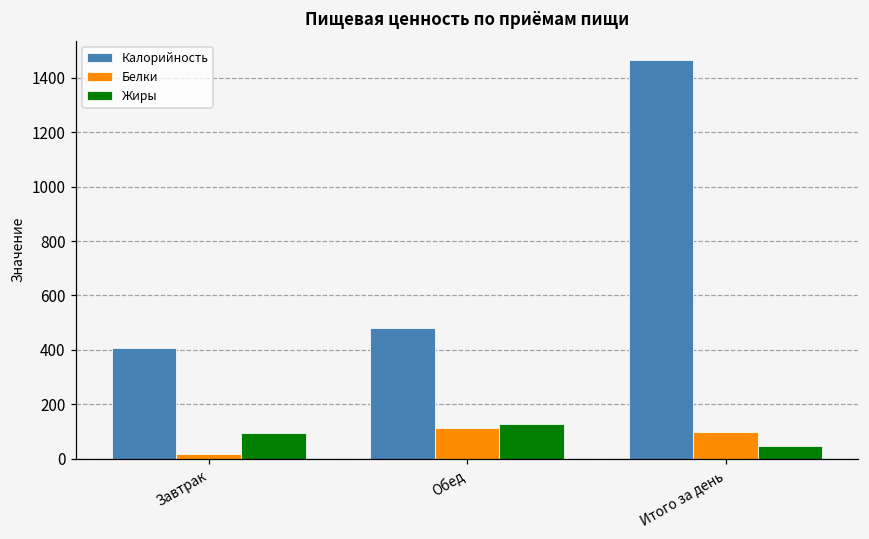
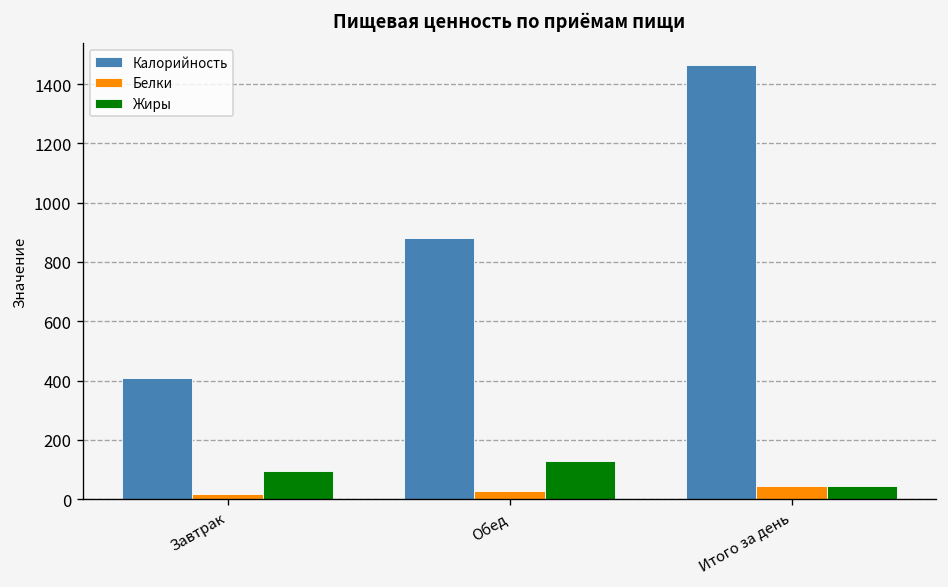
  {
    "Калорийность": {
      "Завтрак": 410,
-     "Обед": 480,
+     "Обед": 880,
      "Итого за день": 1460
    },
    "Белки": {
      "Завтрак": 20,
-     "Обед": 110,
-     "Итого за день": 100
+     "Обед": 30,
+     "Итого за день": 40
    },
    "Жиры": {
      "Завтрак": 90,
      "Обед": 130,
      "Итого за день": 40
    }
  }
